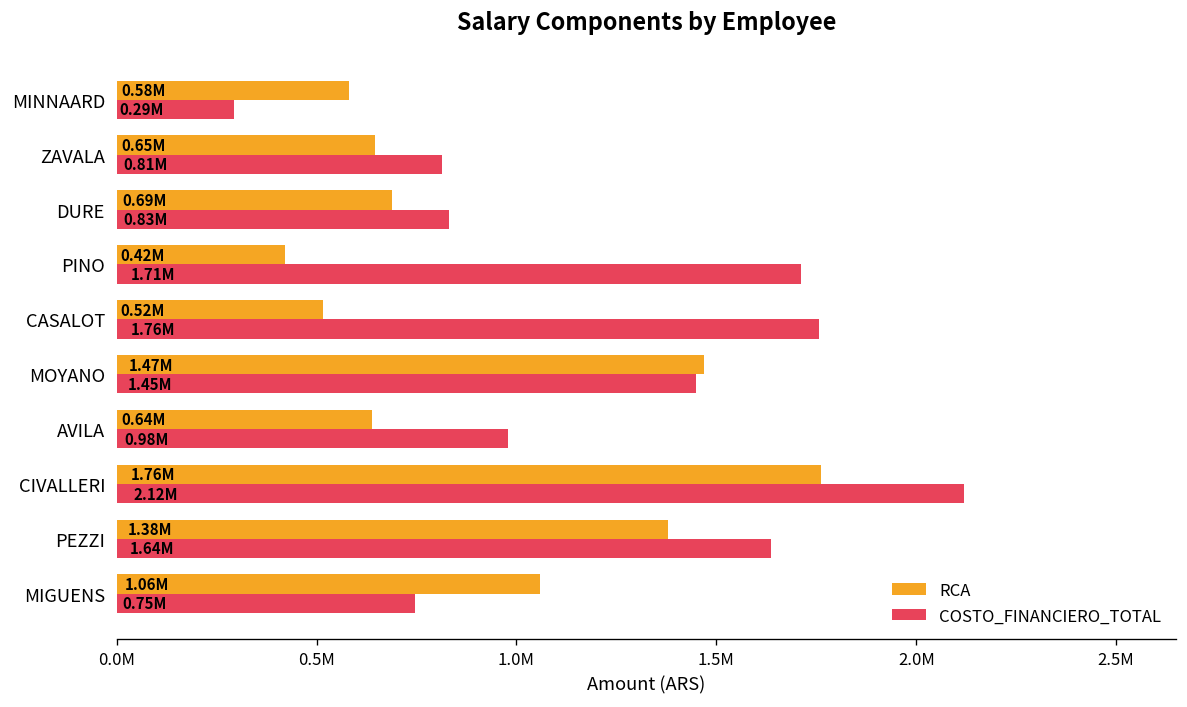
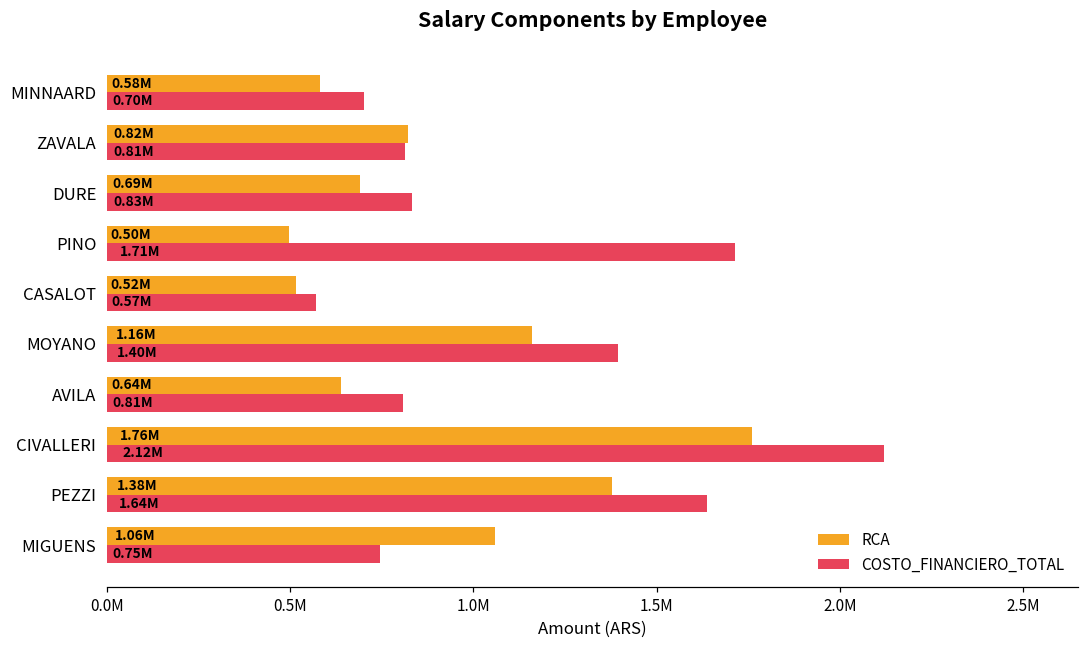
  {
    "RCA": {
      "MINNAARD": "0.58M",
-     "ZAVALA": "0.65M",
+     "ZAVALA": "0.82M",
      "DURE": "0.69M",
-     "PINO": "0.42M",
+     "PINO": "0.50M",
      "CASALOT": "0.52M",
-     "MOYANO": "1.47M",
+     "MOYANO": "1.16M",
      "AVILA": "0.64M",
      "CIVALLERI": "1.76M",
      "PEZZI": "1.38M",
      "MIGUENS": "1.06M"
    },
    "COSTO_FINANCIERO_TOTAL": {
-     "MINNAARD": "0.29M",
+     "MINNAARD": "0.70M",
      "ZAVALA": "0.81M",
      "DURE": "0.83M",
      "PINO": "1.71M",
-     "CASALOT": "1.76M",
-     "MOYANO": "1.45M",
-     "AVILA": "0.98M",
+     "CASALOT": "0.57M",
+     "MOYANO": "1.40M",
+     "AVILA": "0.81M",
      "CIVALLERI": "2.12M",
      "PEZZI": "1.64M",
      "MIGUENS": "0.75M"
    }
  }
